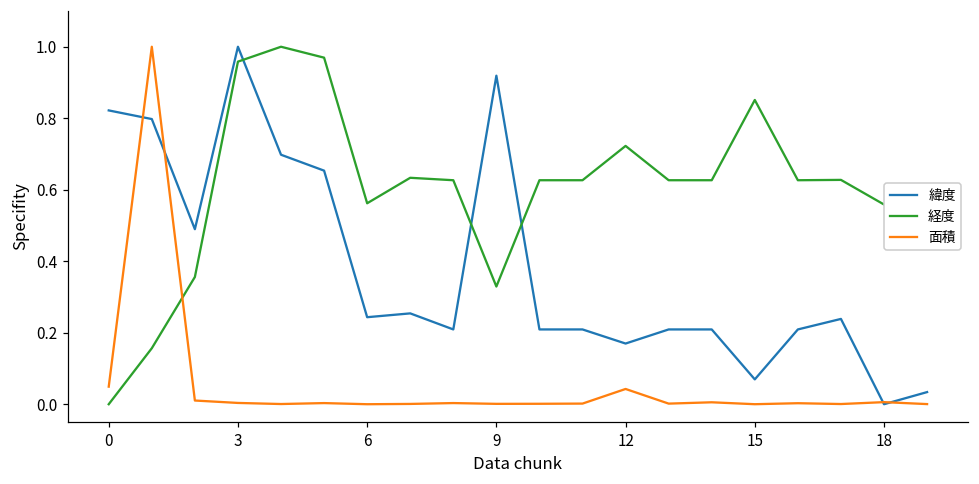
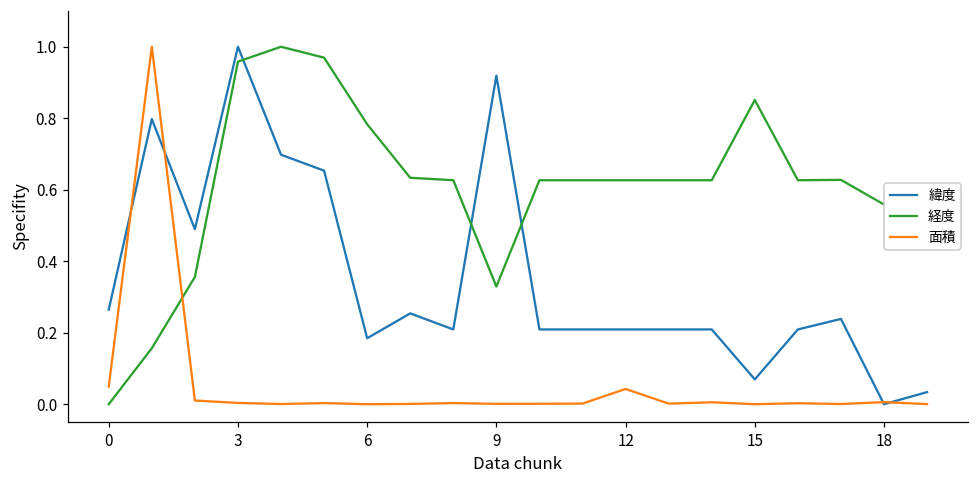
  {
    "緯度": {
-     "0": 0.82,
+     "0": 0.26,
      "3": 1.00,
-     "6": 0.24,
+     "6": 0.18,
      "9": 0.92,
-     "12": 0.17,
+     "12": 0.21,
      "15": 0.07
    },
    "経度": {
      "0": 0.00,
      "3": 0.96,
-     "6": 0.56,
+     "6": 0.78,
      "9": 0.33,
-     "12": 0.72,
+     "12": 0.63,
      "15": 0.85,
      "18": 0.56
    },
    "面積": {
      "0": 0.05,
      "3": 0.00,
      "6": 0.00,
      "9": 0.00,
      "12": 0.04,
      "15": 0.00
    }
  }
